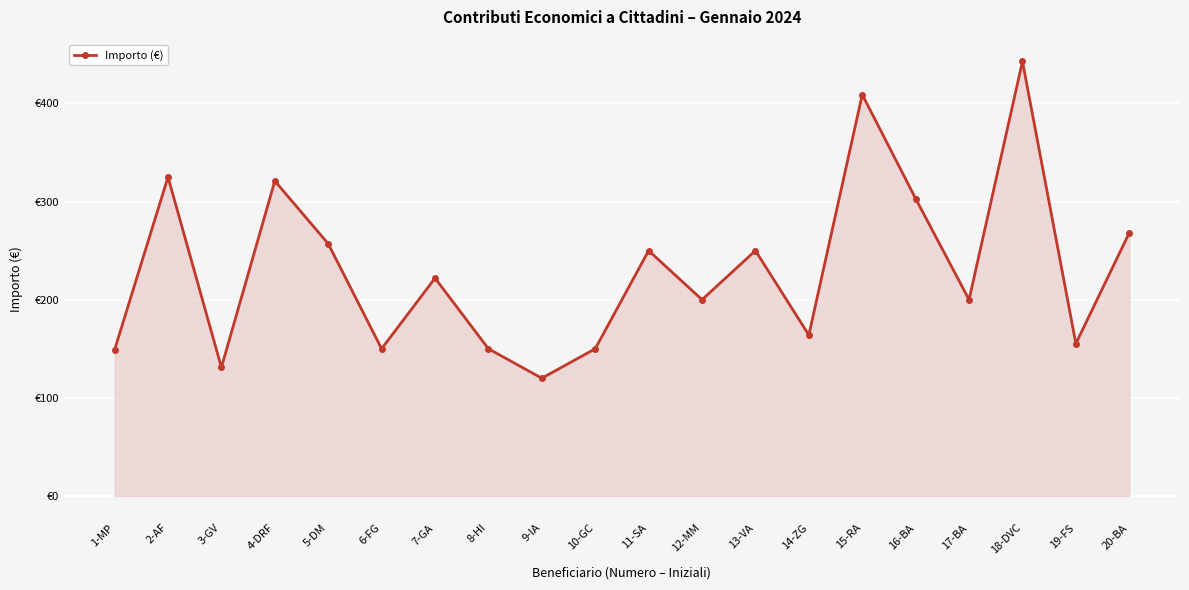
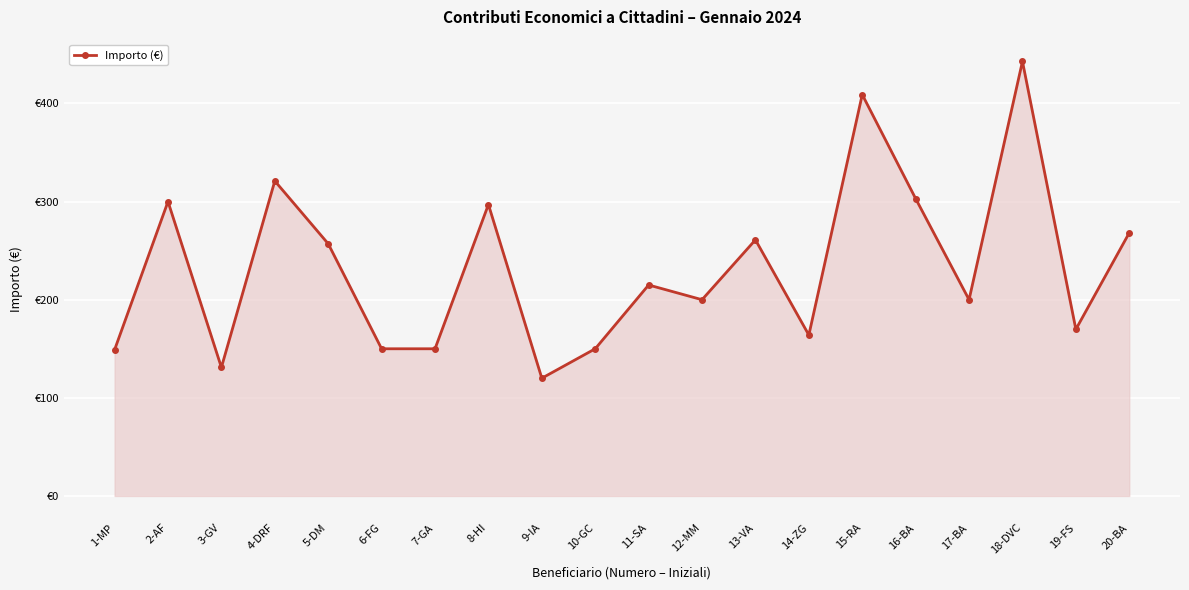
  {
    "1-MP": "€150",
-   "2-AF": "€330",
+   "2-AF": "€300",
    "3-GV": "€130",
    "4-DRF": "€320",
    "5-DM": "€260",
    "6-FG": "€150",
-   "7-GA": "€220",
-   "8-HI": "€150",
+   "7-GA": "€150",
+   "8-HI": "€300",
    "9-IA": "€120",
    "10-GC": "€150",
-   "11-SA": "€250",
+   "11-SA": "€220",
    "12-MM": "€200",
-   "13-VA": "€250",
+   "13-VA": "€260",
    "14-ZG": "€160",
    "15-RA": "€410",
    "16-BA": "€300",
    "17-BA": "€200",
    "18-DVC": "€440",
-   "19-FS": "€160",
+   "19-FS": "€170",
    "20-BA": "€270"
  }
